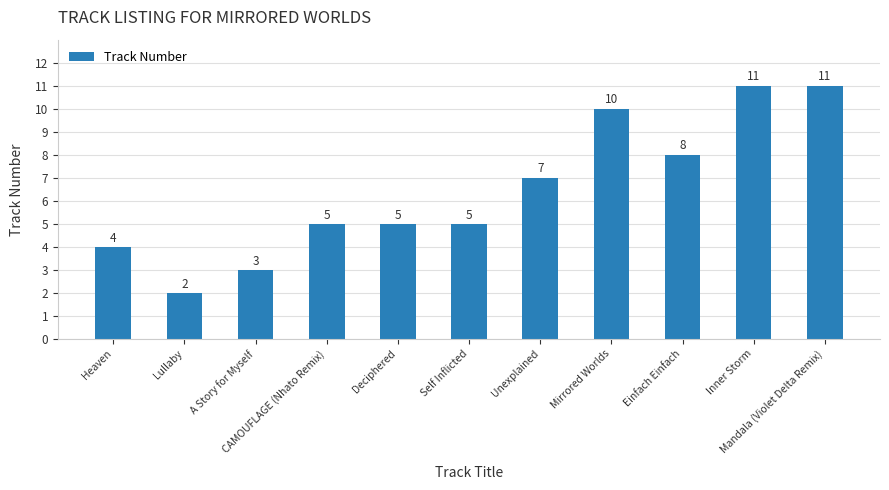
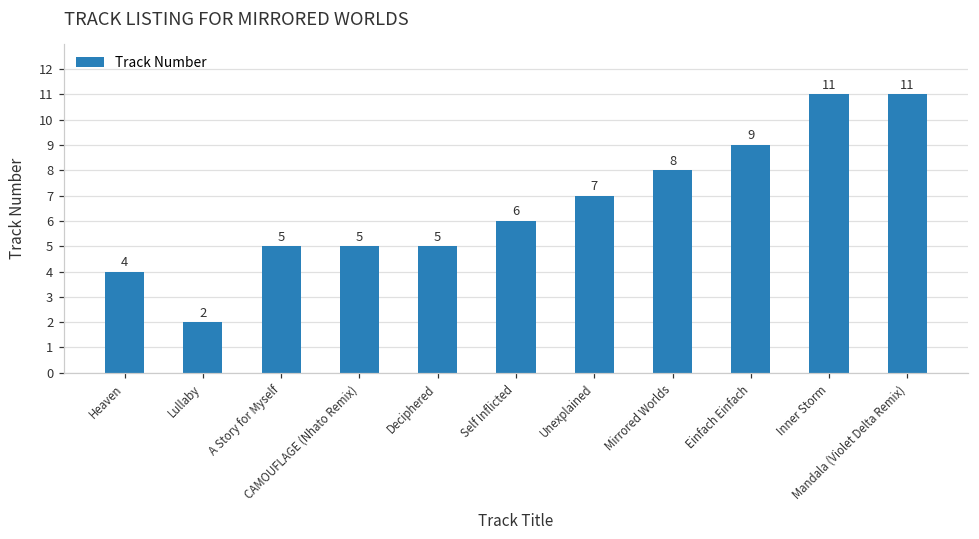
  {
    "Heaven": 4,
    "Lullaby": 2,
-   "A Story for Myself": 3,
+   "A Story for Myself": 5,
    "CAMOUFLAGE (Nhato Remix)": 5,
    "Deciphered": 5,
-   "Self Inflicted": 5,
+   "Self Inflicted": 6,
    "Unexplained": 7,
-   "Mirrored Worlds": 10,
-   "Einfach Einfach": 8,
+   "Mirrored Worlds": 8,
+   "Einfach Einfach": 9,
    "Inner Storm": 11,
    "Mandala (Violet Delta Remix)": 11
  }
